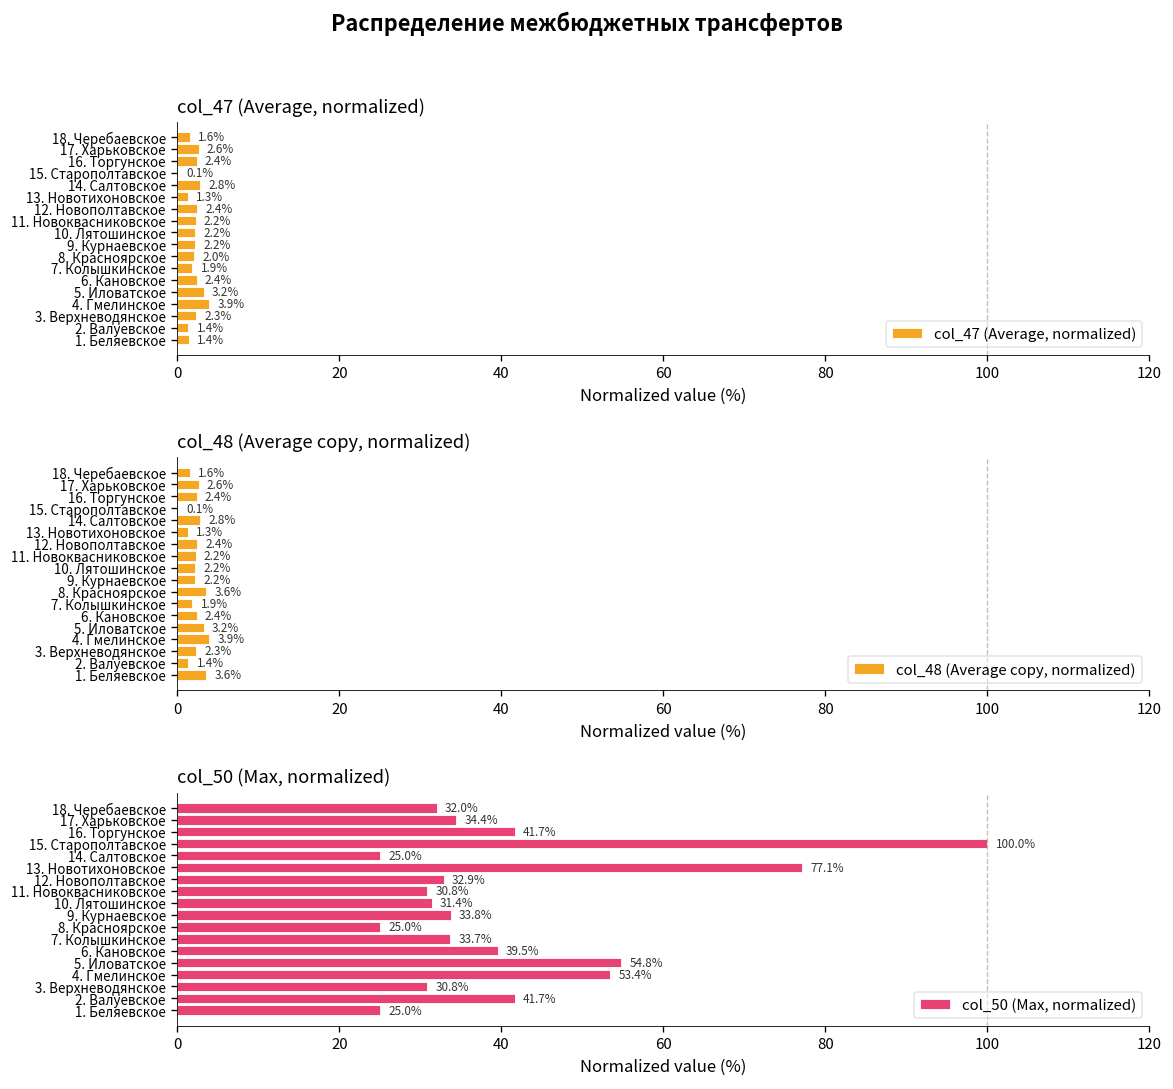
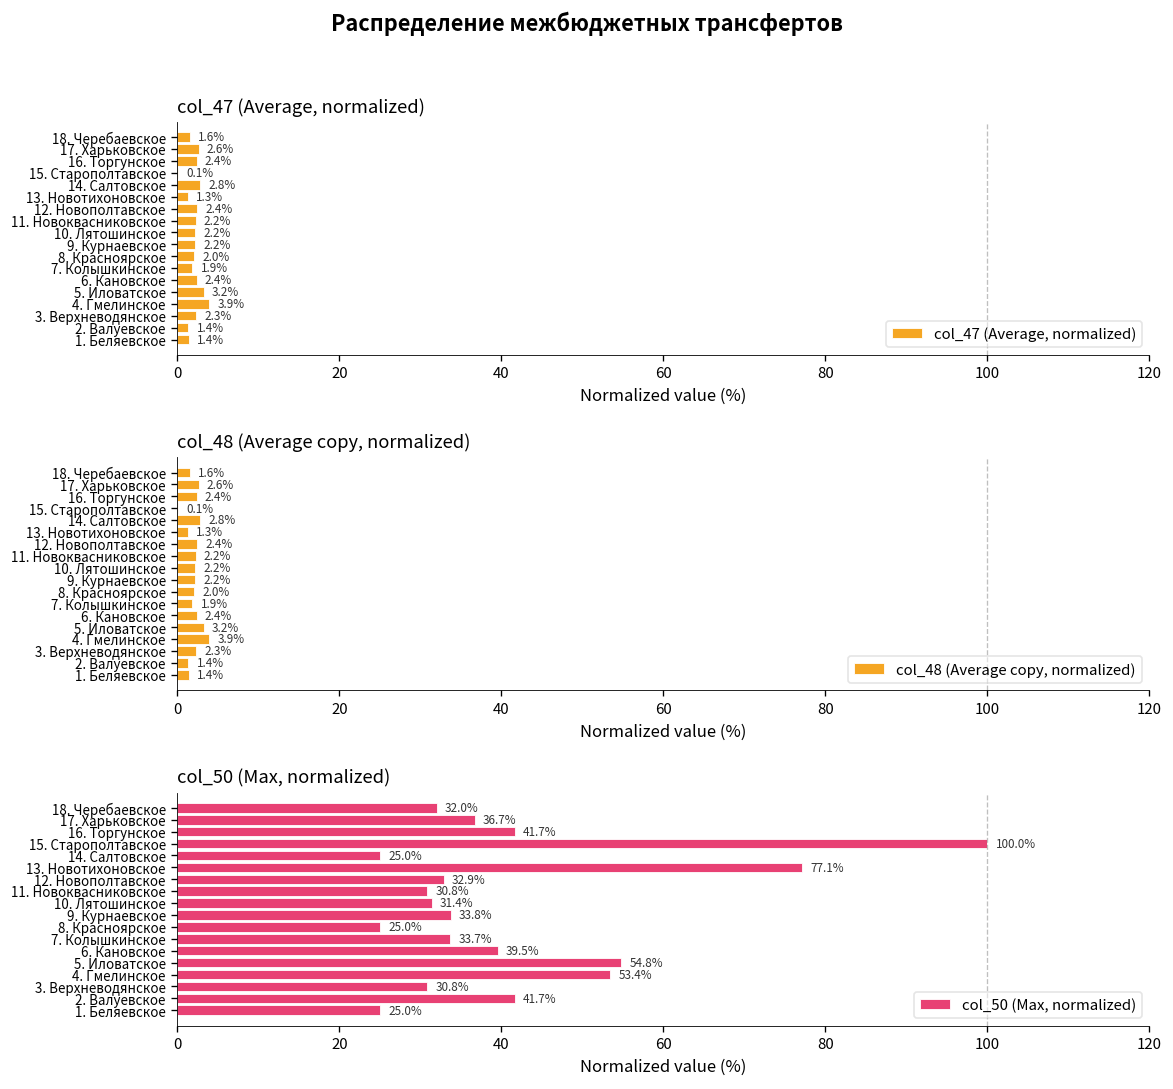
  {
    "col_47 (Average, normalized)": {
      "18. Черебаевское": "1.6%",
      "17. Харьковское": "2.6%",
      "16. Торгунское": "2.4%",
      "15. Старополтавское": "0.1%",
      "14. Салтовское": "2.8%",
      "13. Новотихоновское": "1.3%",
      "12. Новополтавское": "2.4%",
      "11. Новоквасниковское": "2.2%",
      "10. Лятошинское": "2.2%",
      "9. Курнаевское": "2.2%",
      "8. Красноярское": "2.0%",
      "7. Колышкинское": "1.9%",
      "6. Кановское": "2.4%",
      "5. Иловатское": "3.2%",
      "4. Гмелинское": "3.9%",
      "3. Верхневодянское": "2.3%",
      "2. Валуевское": "1.4%",
      "1. Беляевское": "1.4%"
    },
    "col_48 (Average copy, normalized)": {
      "18. Черебаевское": "1.6%",
      "17. Харьковское": "2.6%",
      "16. Торгунское": "2.4%",
      "15. Старополтавское": "0.1%",
      "14. Салтовское": "2.8%",
      "13. Новотихоновское": "1.3%",
      "12. Новополтавское": "2.4%",
      "11. Новоквасниковское": "2.2%",
      "10. Лятошинское": "2.2%",
      "9. Курнаевское": "2.2%",
-     "8. Красноярское": "3.6%",
+     "8. Красноярское": "2.0%",
      "7. Колышкинское": "1.9%",
      "6. Кановское": "2.4%",
      "5. Иловатское": "3.2%",
      "4. Гмелинское": "3.9%",
      "3. Верхневодянское": "2.3%",
      "2. Валуевское": "1.4%",
-     "1. Беляевское": "3.6%"
+     "1. Беляевское": "1.4%"
    },
    "col_50 (Max, normalized)": {
      "18. Черебаевское": "32.0%",
-     "17. Харьковское": "34.4%",
+     "17. Харьковское": "36.7%",
      "16. Торгунское": "41.7%",
      "15. Старополтавское": "100.0%",
      "14. Салтовское": "25.0%",
      "13. Новотихоновское": "77.1%",
      "12. Новополтавское": "32.9%",
      "11. Новоквасниковское": "30.8%",
      "10. Лятошинское": "31.4%",
      "9. Курнаевское": "33.8%",
      "8. Красноярское": "25.0%",
      "7. Колышкинское": "33.7%",
      "6. Кановское": "39.5%",
      "5. Иловатское": "54.8%",
      "4. Гмелинское": "53.4%",
      "3. Верхневодянское": "30.8%",
      "2. Валуевское": "41.7%",
      "1. Беляевское": "25.0%"
    }
  }
